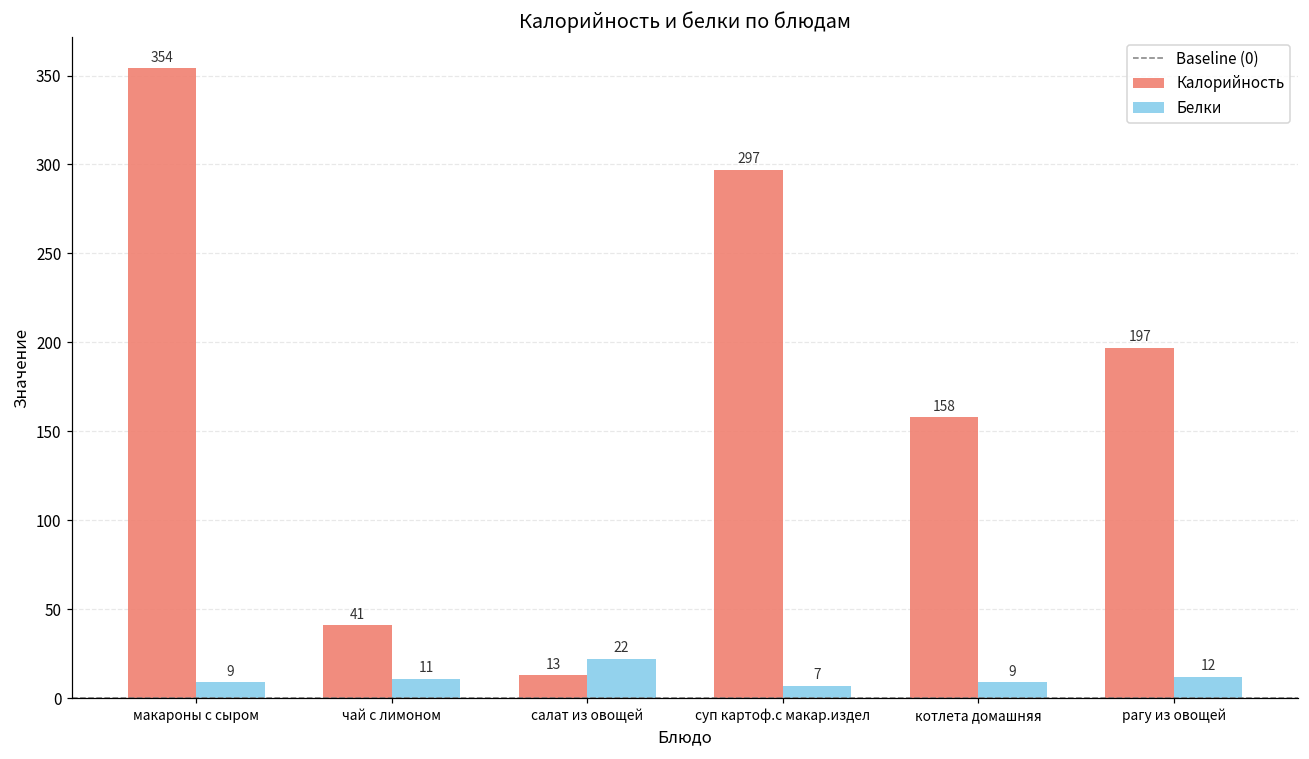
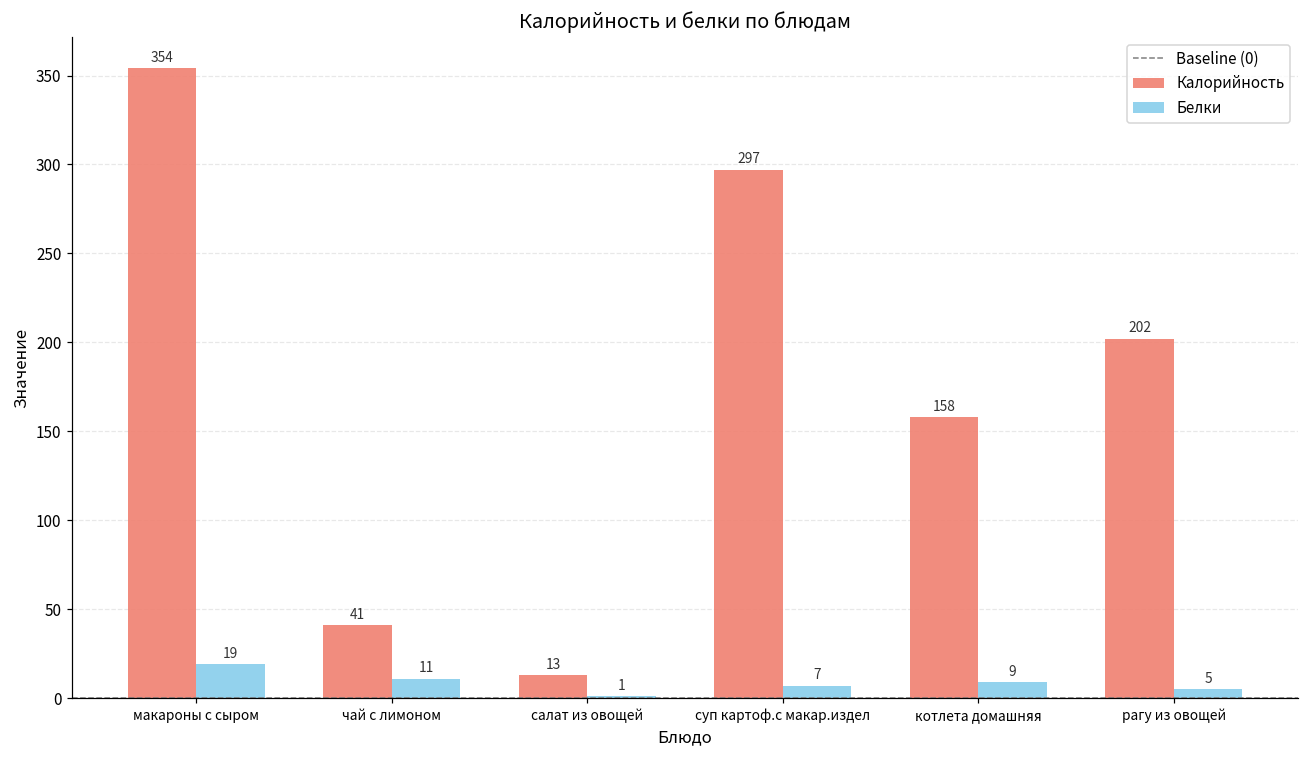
  {
    "Калорийность": {
      "макароны с сыром": 354,
      "чай с лимоном": 41,
      "салат из овощей": 13,
      "суп картоф.с макар.издел": 297,
      "котлета домашняя": 158,
-     "рагу из овощей": 197
+     "рагу из овощей": 202
    },
    "Белки": {
-     "макароны с сыром": 9,
+     "макароны с сыром": 19,
      "чай с лимоном": 11,
-     "салат из овощей": 22,
+     "салат из овощей": 1,
      "суп картоф.с макар.издел": 7,
      "котлета домашняя": 9,
-     "рагу из овощей": 12
+     "рагу из овощей": 5
    }
  }
